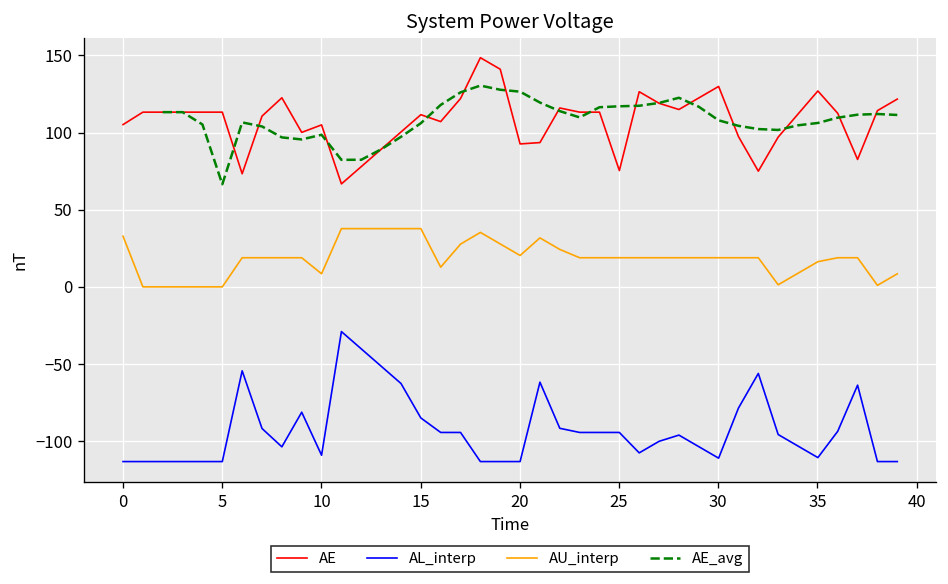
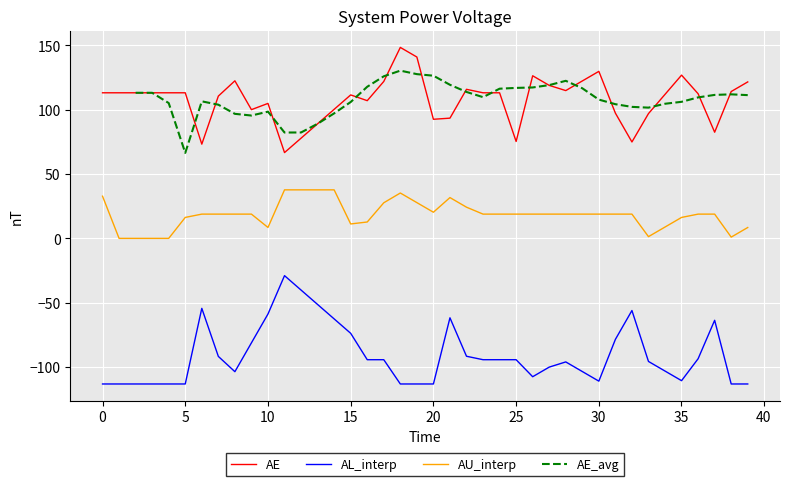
  {
    "AE": {
-     "0": 105,
+     "0": 113,
      "5": 113,
      "10": 105,
      "15": 112,
      "20": 93,
      "25": 75
    },
    "AL_interp": {
      "0": -113,
      "5": -113,
-     "10": -109,
-     "15": -85,
+     "10": -59,
+     "15": -74,
      "20": -113,
      "25": -94
    },
    "AU_interp": {
      "0": 33,
-     "5": 0,
+     "5": 16,
      "10": 8,
-     "15": 38,
+     "15": 11,
      "20": 20,
      "25": 19
    },
    "AE_avg": {
      "5": 66,
      "10": 99,
      "15": 106,
      "20": 126,
      "25": 117
    }
  }
